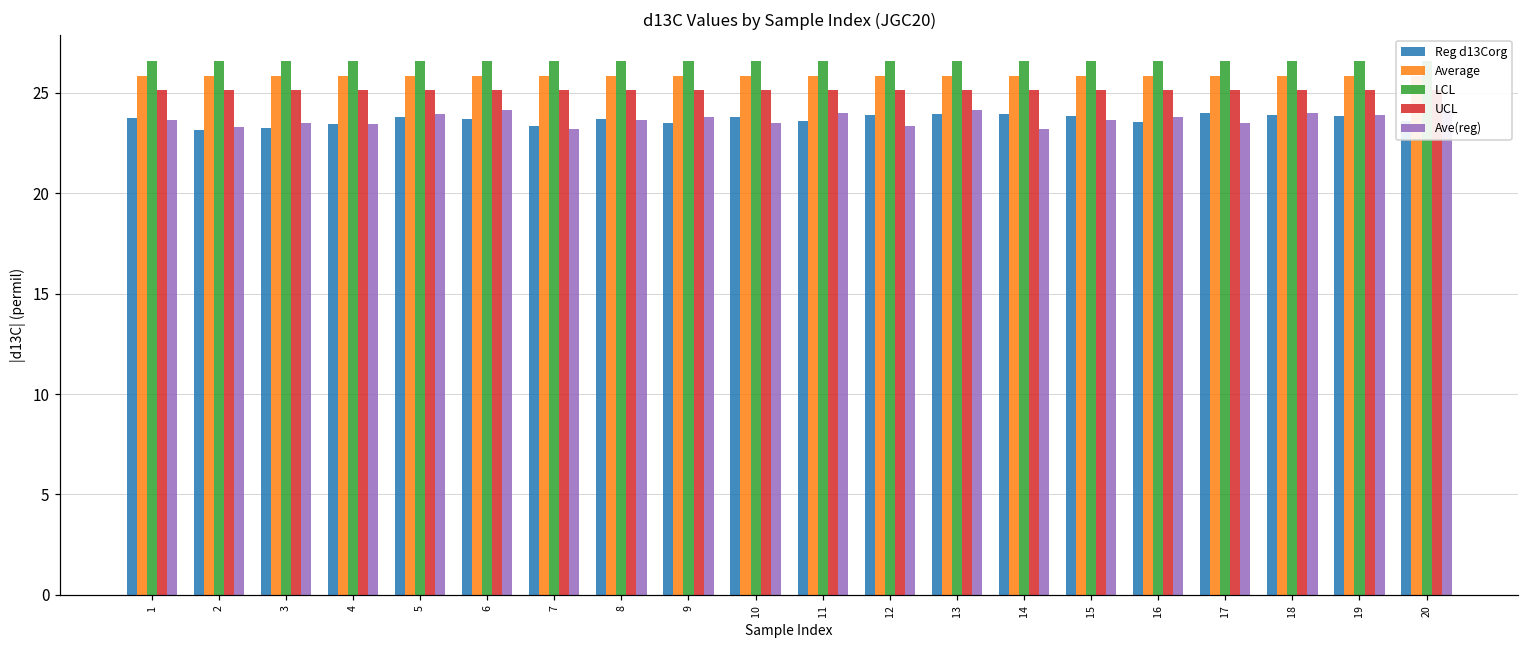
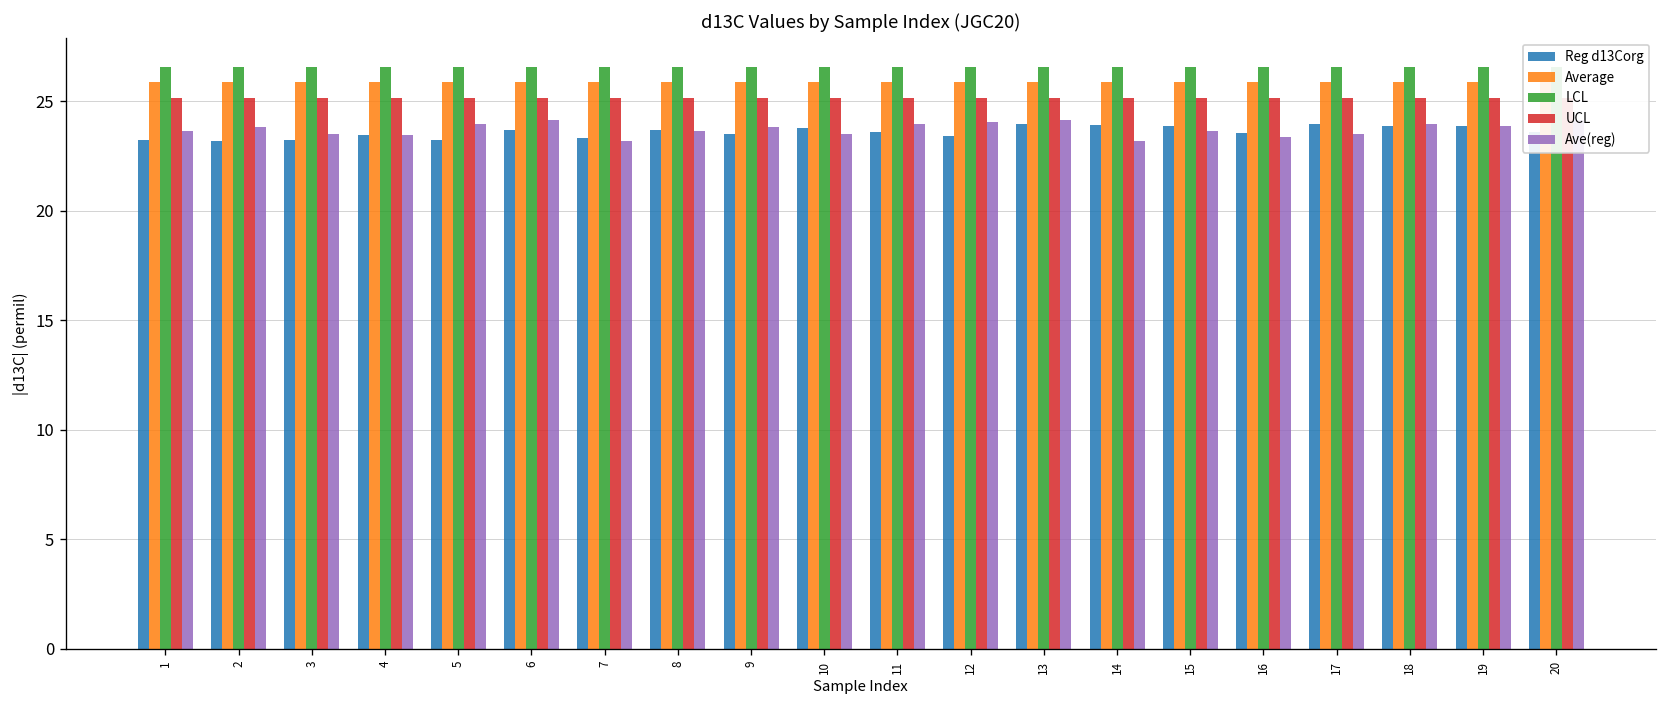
  {
    "Reg d13Corg": {
-     "1": 23.8,
+     "1": 23.2,
      "2": 23.2,
      "3": 23.2,
      "4": 23.5,
-     "5": 23.8,
+     "5": 23.2,
      "6": 23.7,
      "7": 23.3,
      "8": 23.7,
      "9": 23.5,
      "10": 23.8,
      "11": 23.6,
-     "12": 23.9,
+     "12": 23.4,
      "13": 24.0,
      "14": 23.9,
      "15": 23.9,
      "16": 23.5,
      "17": 24.0,
      "18": 23.9,
      "19": 23.9
    },
    "Average": {
      "1": 25.9,
      "2": 25.9,
      "3": 25.9,
      "4": 25.9,
      "5": 25.9,
      "6": 25.9,
      "7": 25.9,
      "8": 25.9,
      "9": 25.9,
      "10": 25.9,
      "11": 25.9,
      "12": 25.9,
      "13": 25.9,
      "14": 25.9,
      "15": 25.9,
      "16": 25.9,
      "17": 25.9,
      "18": 25.9,
      "19": 25.9
    },
    "LCL": {
      "1": 26.6,
      "2": 26.6,
      "3": 26.6,
      "4": 26.6,
      "5": 26.6,
      "6": 26.6,
      "7": 26.6,
      "8": 26.6,
      "9": 26.6,
      "10": 26.6,
      "11": 26.6,
      "12": 26.6,
      "13": 26.6,
      "14": 26.6,
      "15": 26.6,
      "16": 26.6,
      "17": 26.6,
      "18": 26.6,
      "19": 26.6
    },
    "UCL": {
      "1": 25.2,
      "2": 25.2,
      "3": 25.2,
      "4": 25.2,
      "5": 25.2,
      "6": 25.2,
      "7": 25.2,
      "8": 25.2,
      "9": 25.2,
      "10": 25.2,
      "11": 25.2,
      "12": 25.2,
      "13": 25.2,
      "14": 25.2,
      "15": 25.2,
      "16": 25.2,
      "17": 25.2,
      "18": 25.2,
      "19": 25.2
    },
    "Ave(reg)": {
      "1": 23.7,
-     "2": 23.3,
+     "2": 23.8,
      "3": 23.5,
      "4": 23.5,
      "5": 24.0,
      "6": 24.1,
      "7": 23.2,
      "8": 23.7,
      "9": 23.8,
      "10": 23.5,
      "11": 24.0,
-     "12": 23.4,
+     "12": 24.1,
      "13": 24.1,
      "14": 23.2,
      "15": 23.7,
-     "16": 23.8,
+     "16": 23.4,
      "17": 23.5,
      "18": 24.0,
      "19": 23.9
    }
  }
